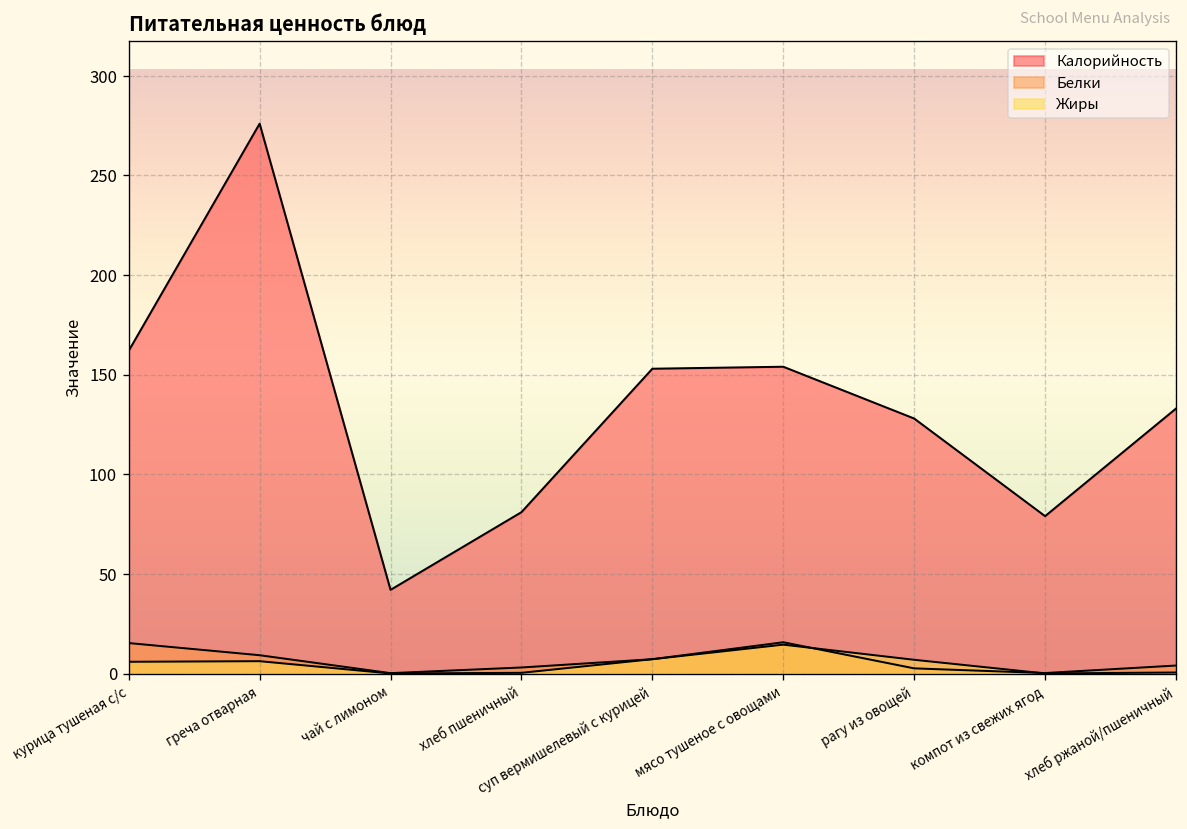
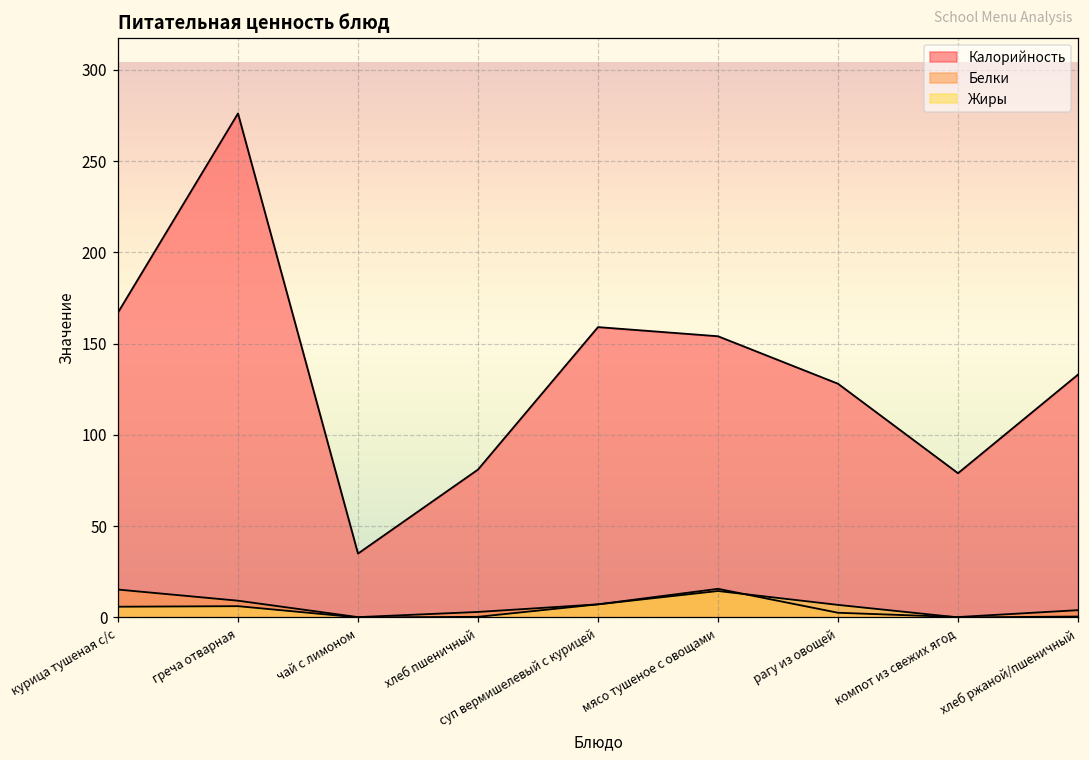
  {
    "Калорийность": {
-     "курица тушеная с/с": 162,
+     "курица тушеная с/с": 167,
      "греча отварная": 276,
-     "чай с лимоном": 42,
+     "чай с лимоном": 35,
      "хлеб пшеничный": 81,
-     "суп вермишелевый с курицей": 153,
+     "суп вермишелевый с курицей": 159,
      "мясо тушеное с овощами": 154,
      "рагу из овощей": 128,
      "компот из свежих ягод": 79,
      "хлеб ржаной/пшеничный": 133
    }
  }
